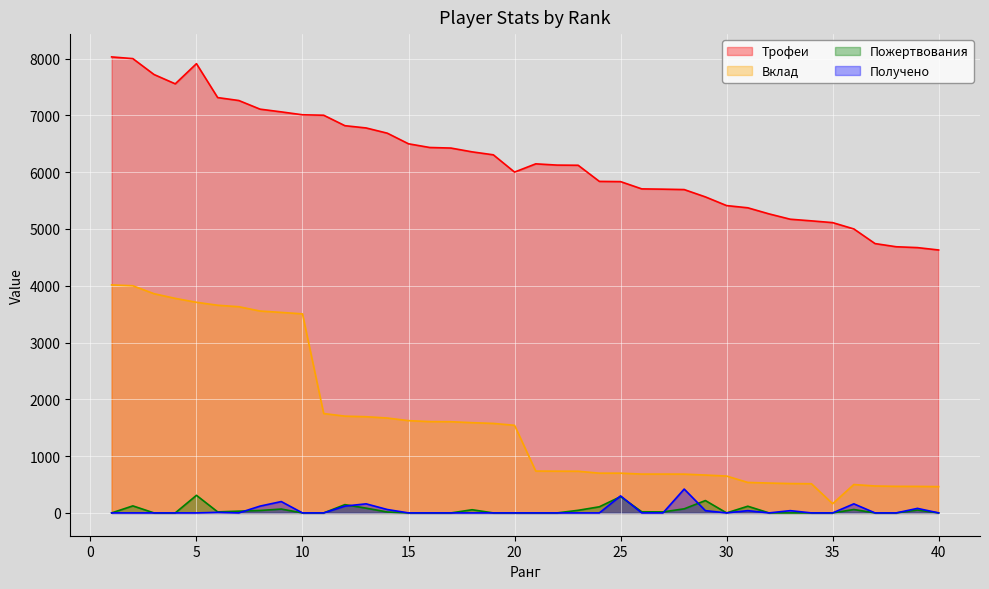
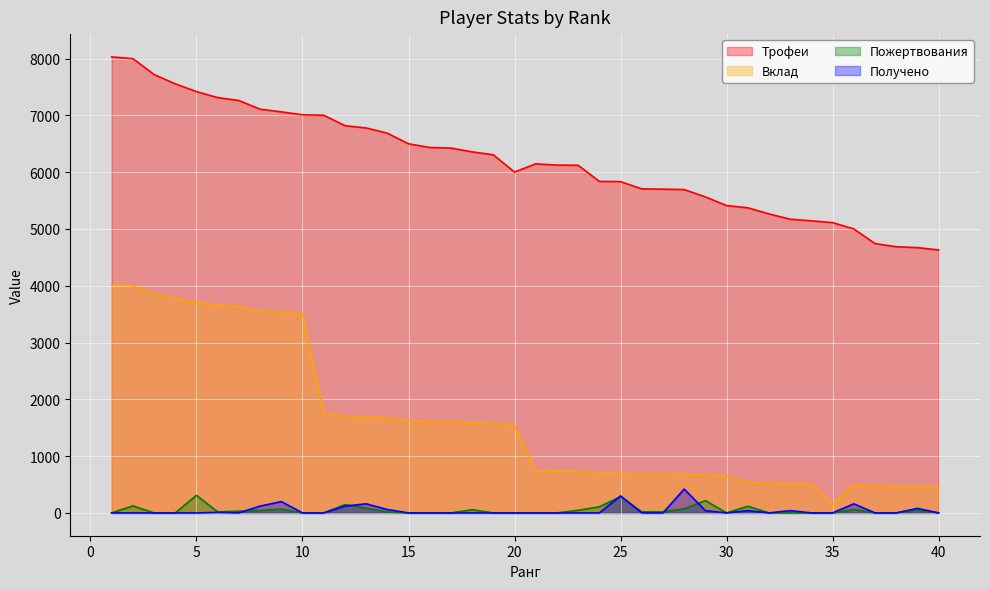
  {
    "Трофеи": {
-     "5": 7900,
+     "5": 7400,
      "10": 7000,
      "15": 6500,
      "20": 6000,
      "25": 5800,
      "30": 5400,
      "35": 5100,
      "40": 4600
    },
    "Вклад": {
      "5": 3700,
      "10": 3500,
      "15": 1600,
      "20": 1500,
      "25": 700,
      "30": 600,
      "35": 200,
      "40": 500
    },
    "Пожертвования": {
      "5": 300
    },
    "Получено": {
      "5": 0
    }
  }
